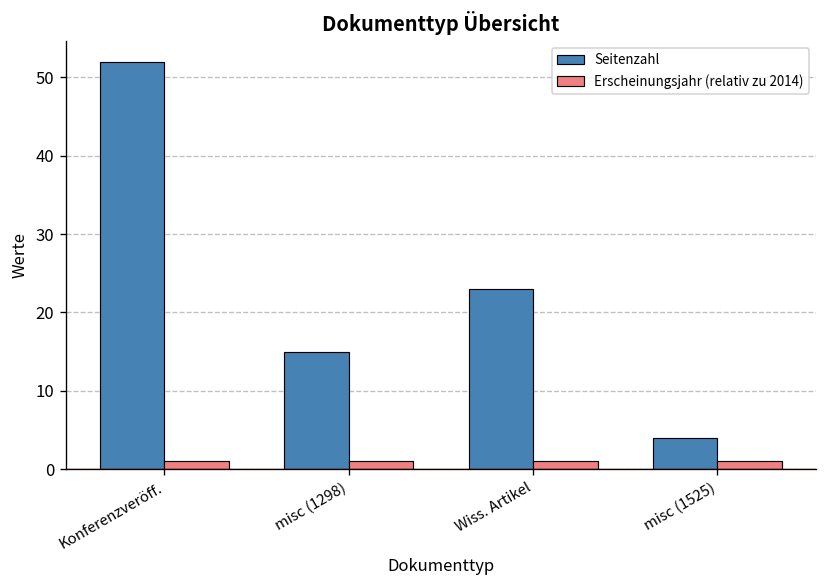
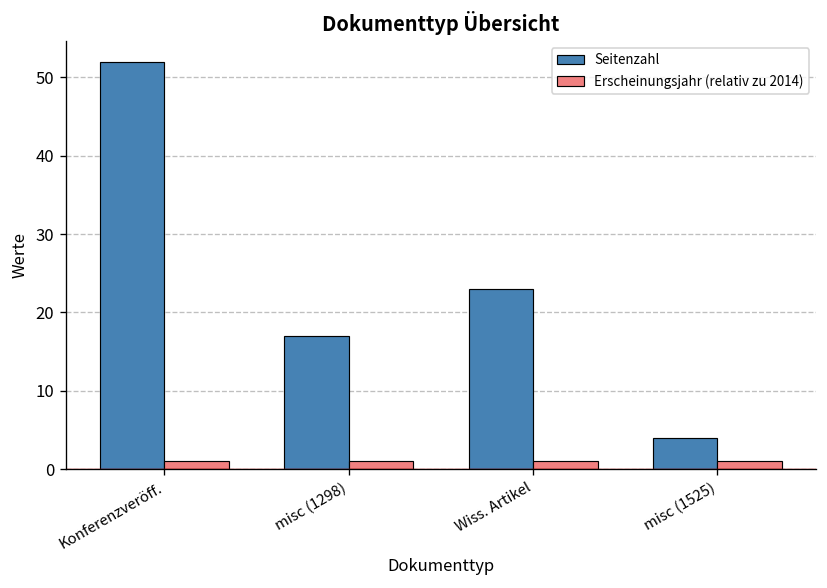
  {
    "Seitenzahl": {
      "Konferenzveröff.": 52,
-     "misc (1298)": 15,
+     "misc (1298)": 17,
      "Wiss. Artikel": 23,
      "misc (1525)": 4
    },
    "Erscheinungsjahr (relativ zu 2014)": {
      "Konferenzveröff.": 1,
      "misc (1298)": 1,
      "Wiss. Artikel": 1,
      "misc (1525)": 1
    }
  }
